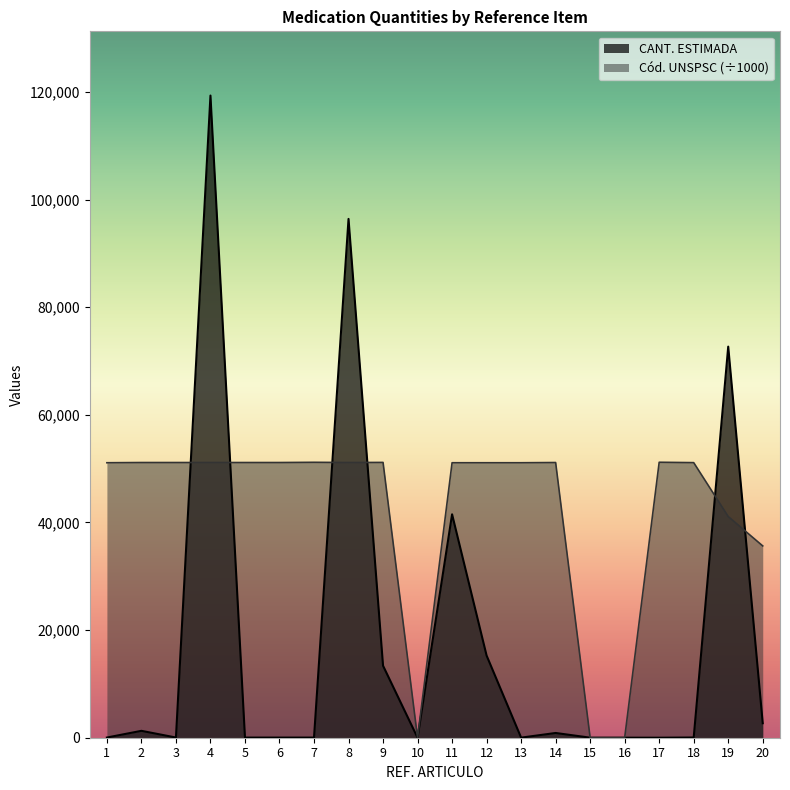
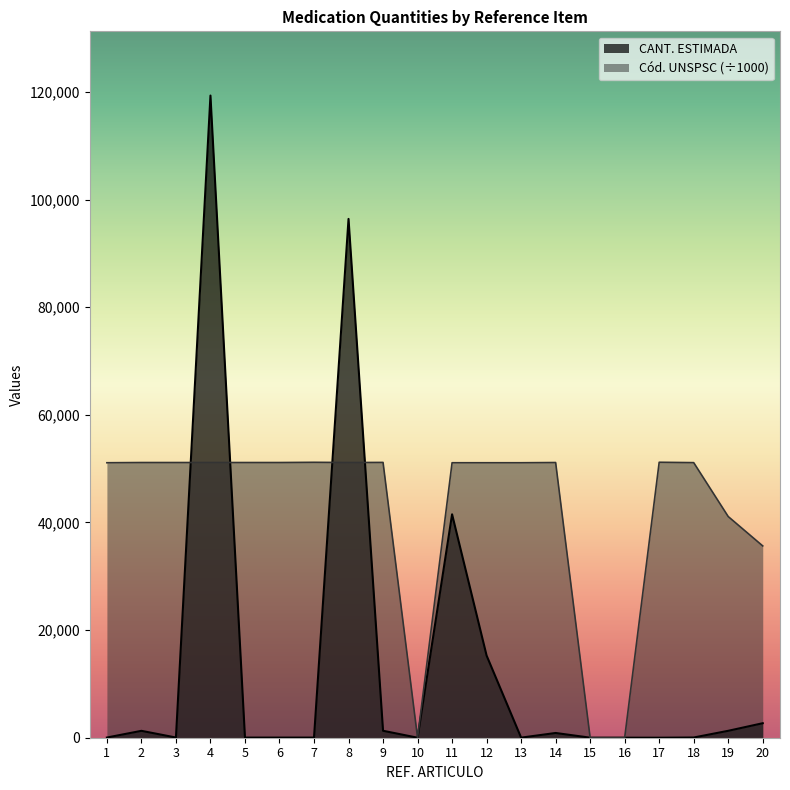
  {
    "CANT. ESTIMADA": {
      "1": "0",
      "2": "1,000",
      "3": "0",
      "4": "119,000",
      "5": "0",
      "6": "0",
      "7": "0",
      "8": "96,000",
-     "9": "13,000",
+     "9": "1,000",
      "11": "42,000",
      "12": "15,000",
      "13": "0",
      "14": "1,000",
      "17": "0",
      "18": "0",
-     "19": "73,000",
+     "19": "1,000",
      "20": "3,000"
    },
    "Cód. UNSPSC (÷1000)": {
      "1": "51,000",
      "2": "51,000",
      "3": "51,000",
      "4": "51,000",
      "5": "51,000",
      "6": "51,000",
      "7": "51,000",
      "8": "51,000",
      "9": "51,000",
      "11": "51,000",
      "12": "51,000",
      "13": "51,000",
      "14": "51,000",
      "17": "51,000",
      "18": "51,000",
      "19": "41,000",
      "20": "36,000"
    }
  }
